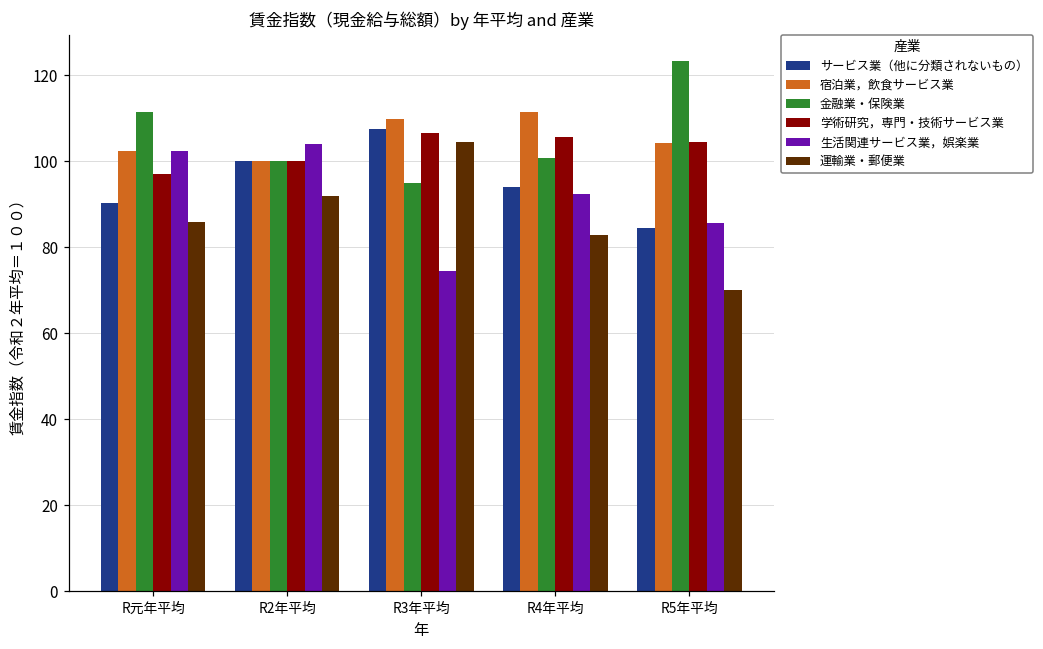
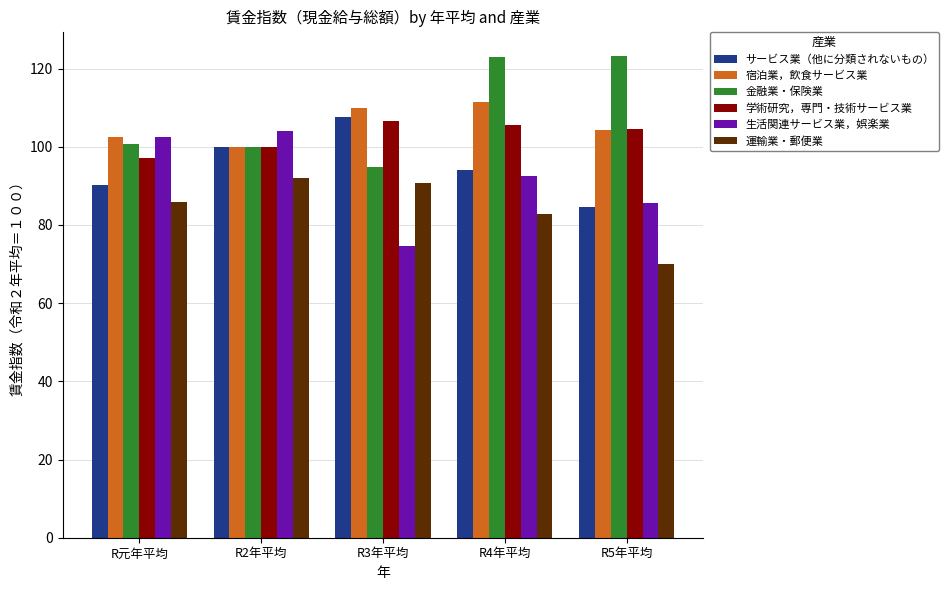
  {
    "サービス業（他に分類されないもの）": {
      "R元年平均": 90,
      "R2年平均": 100,
      "R3年平均": 108,
      "R4年平均": 94,
      "R5年平均": 85
    },
    "宿泊業，飲食サービス業": {
      "R元年平均": 103,
      "R2年平均": 100,
      "R3年平均": 110,
      "R4年平均": 112,
      "R5年平均": 104
    },
    "金融業・保険業": {
-     "R元年平均": 112,
+     "R元年平均": 101,
      "R2年平均": 100,
      "R3年平均": 95,
-     "R4年平均": 101,
+     "R4年平均": 123,
      "R5年平均": 123
    },
    "学術研究，専門・技術サービス業": {
      "R元年平均": 97,
      "R2年平均": 100,
      "R3年平均": 107,
      "R4年平均": 106,
      "R5年平均": 105
    },
    "生活関連サービス業，娯楽業": {
      "R元年平均": 102,
      "R2年平均": 104,
      "R3年平均": 75,
      "R4年平均": 92,
      "R5年平均": 86
    },
    "運輸業・郵便業": {
      "R元年平均": 86,
      "R2年平均": 92,
-     "R3年平均": 104,
+     "R3年平均": 91,
      "R4年平均": 83,
      "R5年平均": 70
    }
  }
